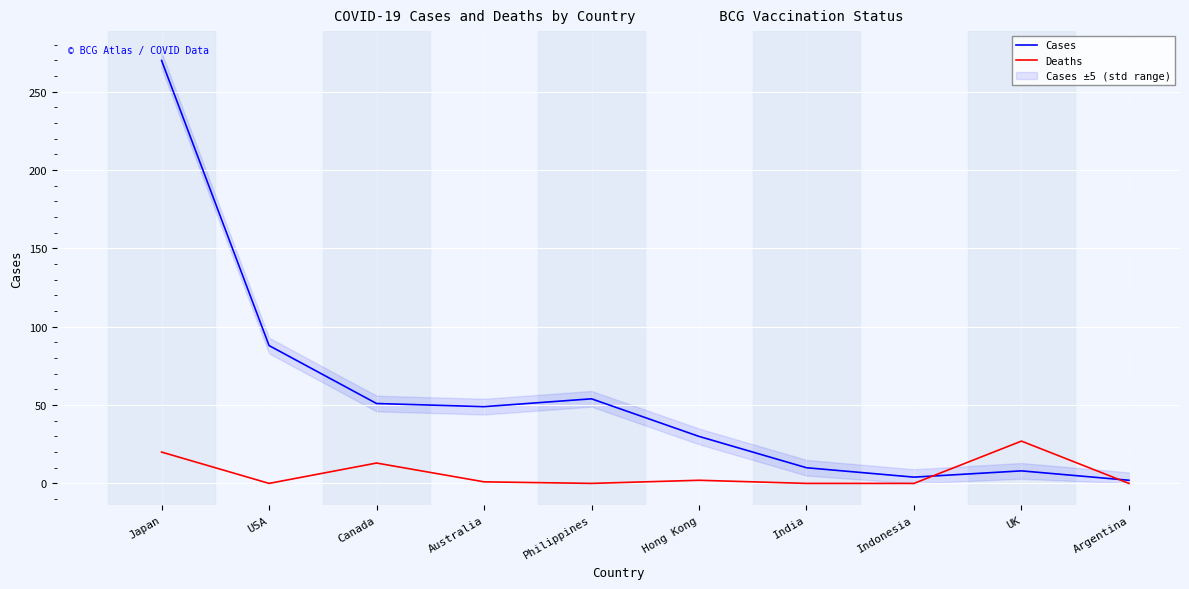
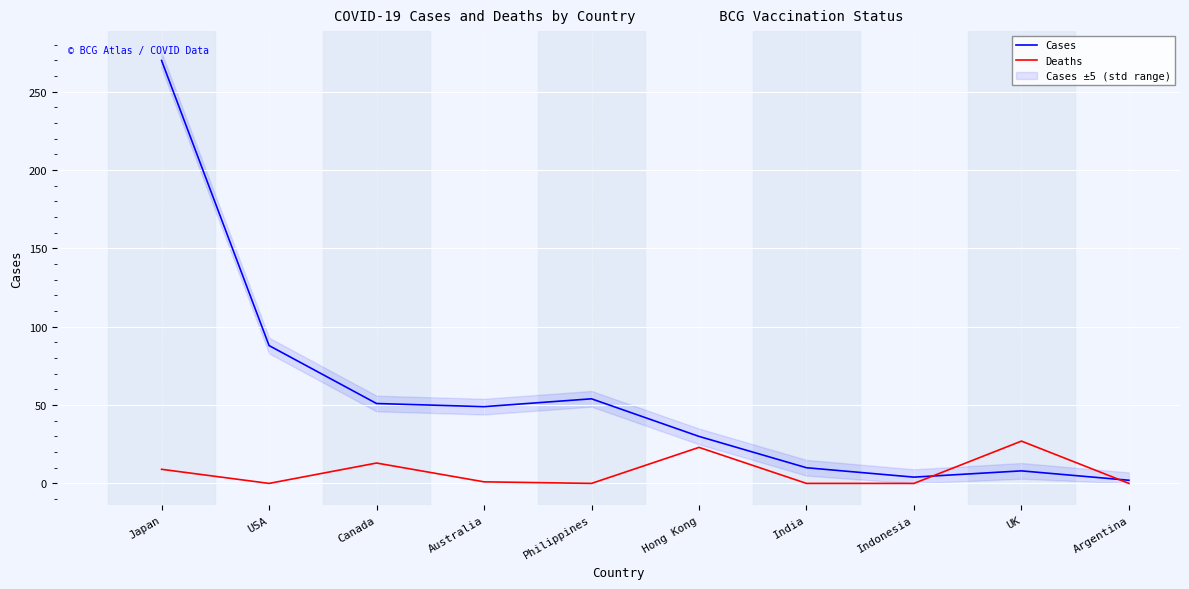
  {
    "Deaths": {
-     "Japan": 20,
+     "Japan": 9,
      "USA": 0,
      "Canada": 13,
      "Australia": 1,
      "Philippines": 0,
-     "Hong Kong": 2,
+     "Hong Kong": 23,
      "India": 0,
      "Indonesia": 0,
      "UK": 27,
      "Argentina": 0
    }
  }
